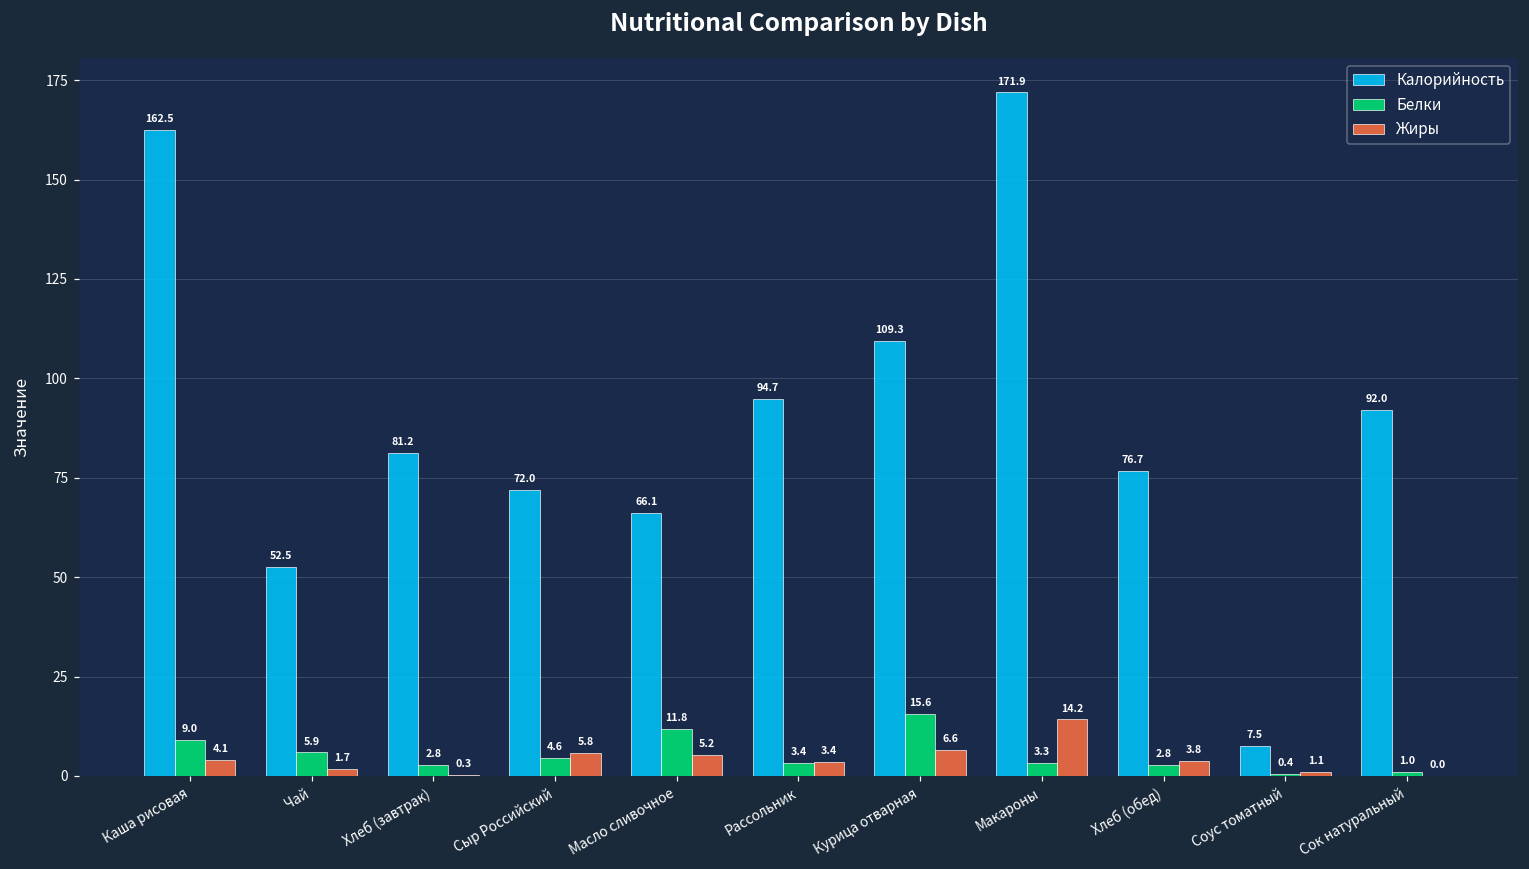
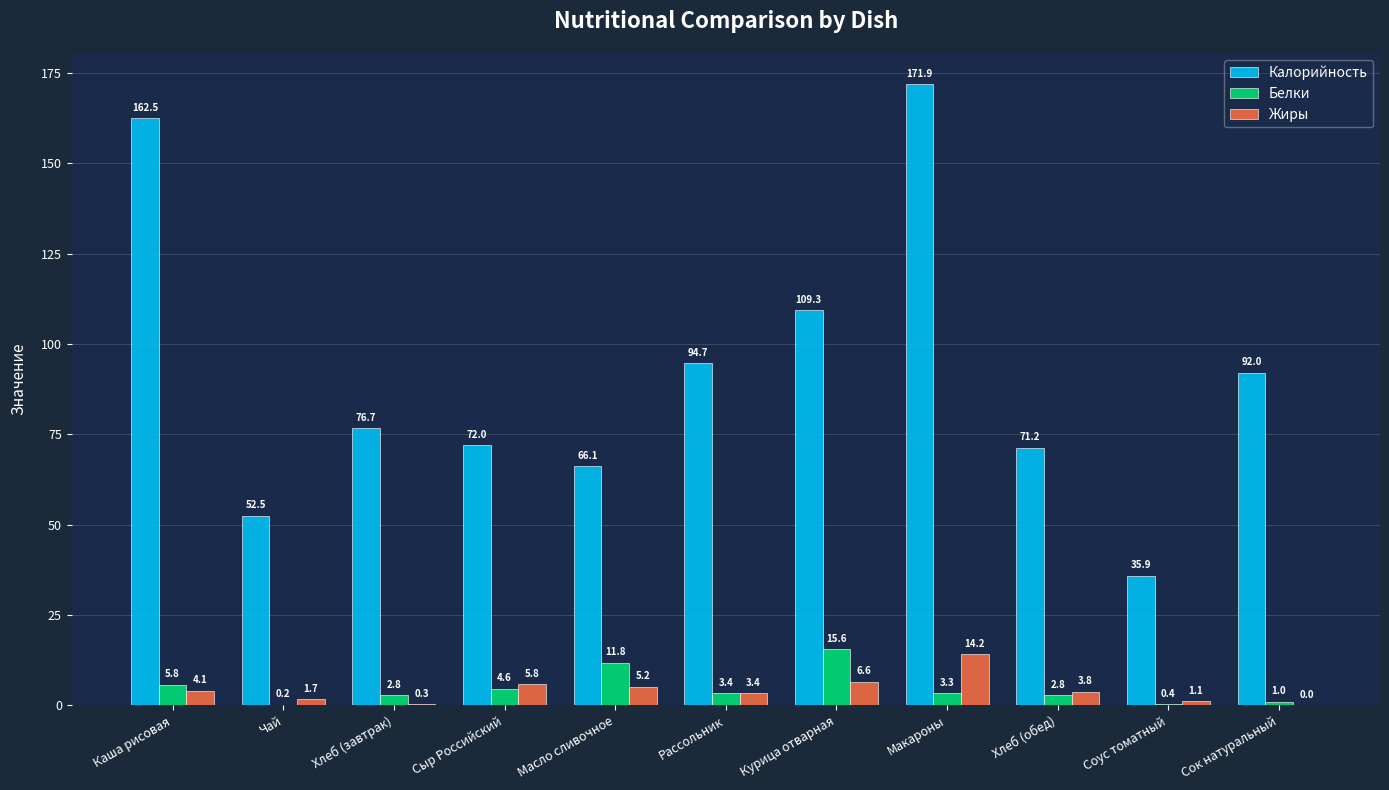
  {
    "Калорийность": {
      "Каша рисовая": 162.5,
      "Чай": 52.5,
-     "Хлеб (завтрак)": 81.2,
+     "Хлеб (завтрак)": 76.7,
      "Сыр Российский": 72.0,
      "Масло сливочное": 66.1,
      "Рассольник": 94.7,
      "Курица отварная": 109.3,
      "Макароны": 171.9,
-     "Хлеб (обед)": 76.7,
-     "Соус томатный": 7.5,
+     "Хлеб (обед)": 71.2,
+     "Соус томатный": 35.9,
      "Сок натуральный": 92.0
    },
    "Белки": {
-     "Каша рисовая": 9.0,
-     "Чай": 5.9,
+     "Каша рисовая": 5.8,
+     "Чай": 0.2,
      "Хлеб (завтрак)": 2.8,
      "Сыр Российский": 4.6,
      "Масло сливочное": 11.8,
      "Рассольник": 3.4,
      "Курица отварная": 15.6,
      "Макароны": 3.3,
      "Хлеб (обед)": 2.8,
      "Соус томатный": 0.4,
      "Сок натуральный": 1.0
    },
    "Жиры": {
      "Каша рисовая": 4.1,
      "Чай": 1.7,
      "Хлеб (завтрак)": 0.3,
      "Сыр Российский": 5.8,
      "Масло сливочное": 5.2,
      "Рассольник": 3.4,
      "Курица отварная": 6.6,
      "Макароны": 14.2,
      "Хлеб (обед)": 3.8,
      "Соус томатный": 1.1,
      "Сок натуральный": 0.0
    }
  }
